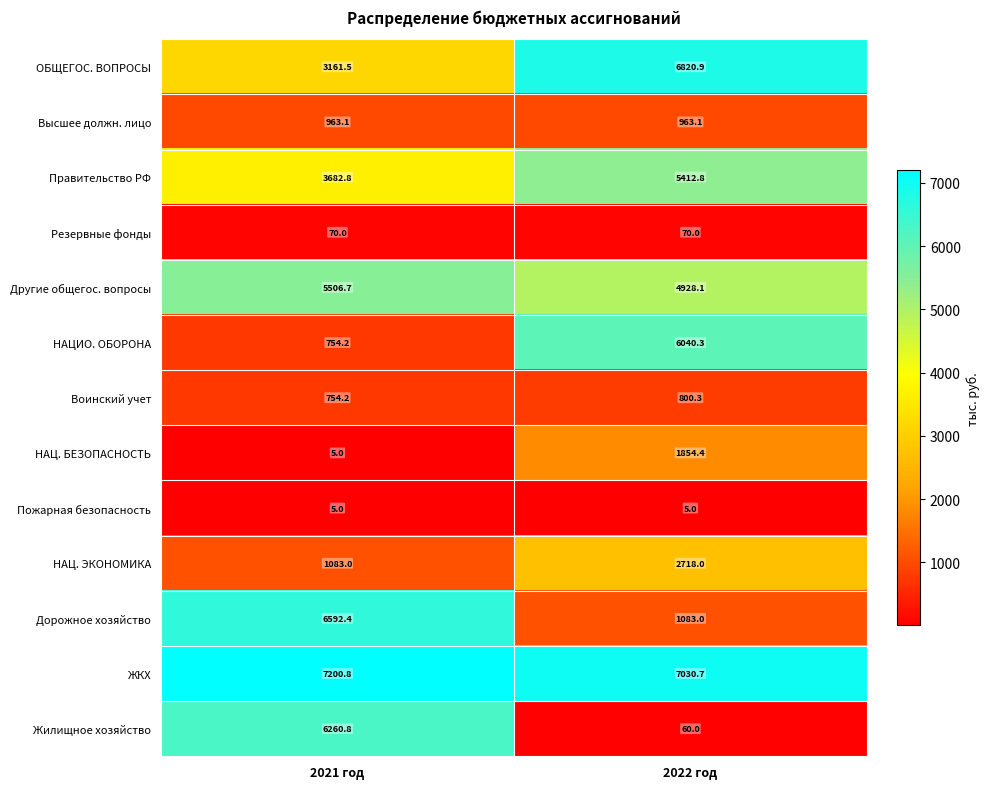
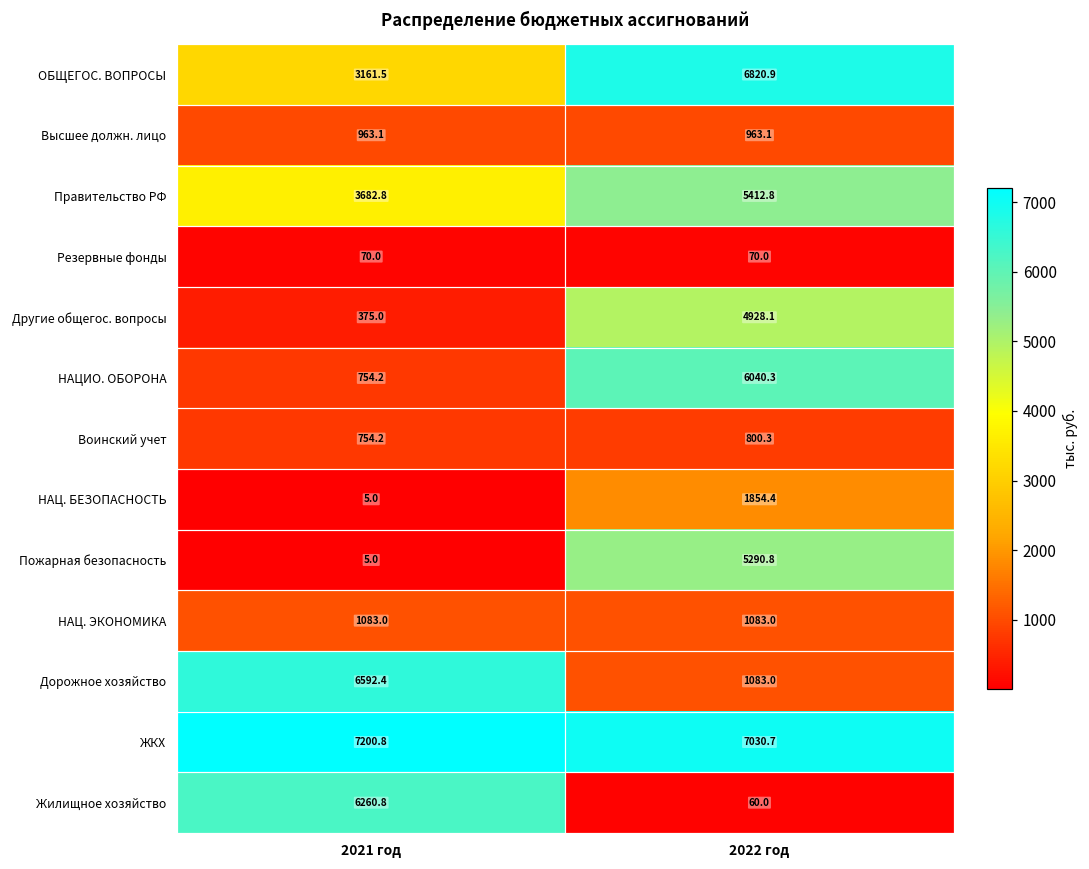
  {
    "Другие общегос. вопросы": {
-     "2021 год": 5506.7
+     "2021 год": 375.0
    },
    "Пожарная безопасность": {
-     "2022 год": 5.0
+     "2022 год": 5290.8
    },
    "НАЦ. ЭКОНОМИКА": {
-     "2022 год": 2718.0
+     "2022 год": 1083.0
    }
  }
